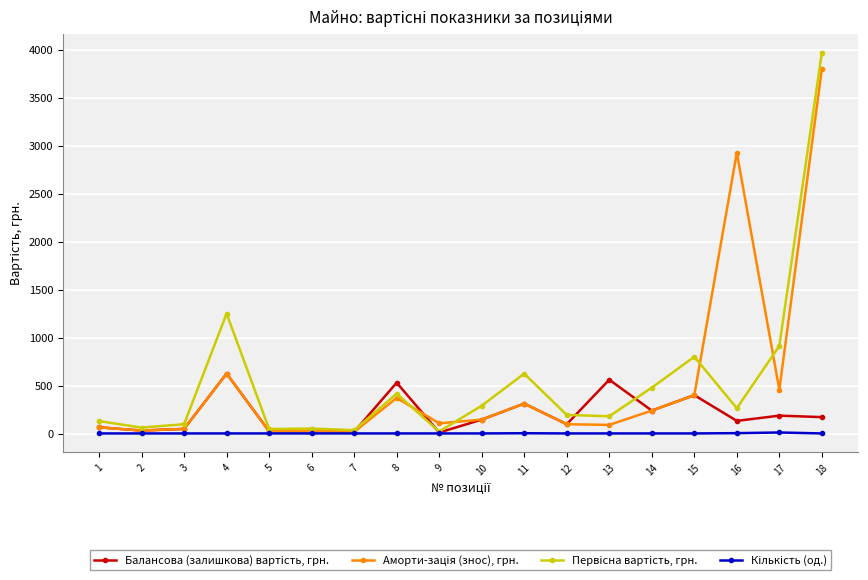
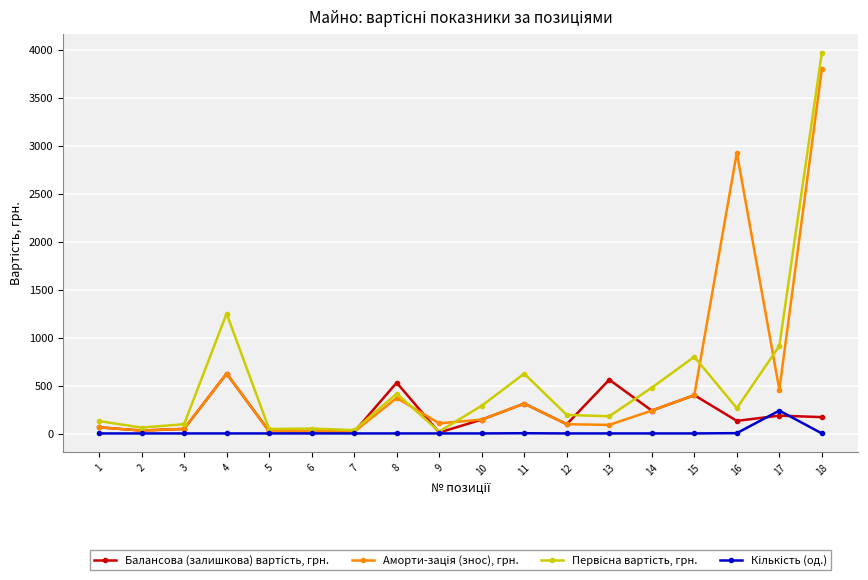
  {
    "Балансова (залишкова) вартість, грн.": {
      "8": 500,
      "13": 600,
      "16": 100,
      "17": 200,
      "18": 200
    },
    "Аморти-зація (знос), грн.": {
      "8": 400,
      "9": 100,
      "13": 100,
      "16": 2900,
      "17": 500,
      "18": 3800
    },
    "Первісна вартість, грн.": {
      "1": 100,
      "2": 100,
      "3": 100,
      "4": 1300,
      "8": 400,
      "10": 300,
      "11": 600,
      "12": 200,
      "13": 200,
      "14": 500,
      "15": 800,
      "16": 300,
      "17": 900,
      "18": 4000
    },
    "Кількість (од.)": {
      "1": 0,
      "2": 0,
      "3": 0,
      "4": 0,
      "8": 0,
      "10": 0,
      "11": 0,
      "12": 0,
      "13": 0,
      "14": 0,
      "15": 0,
      "16": 0,
-     "17": 0,
+     "17": 200,
      "18": 0
    }
  }
